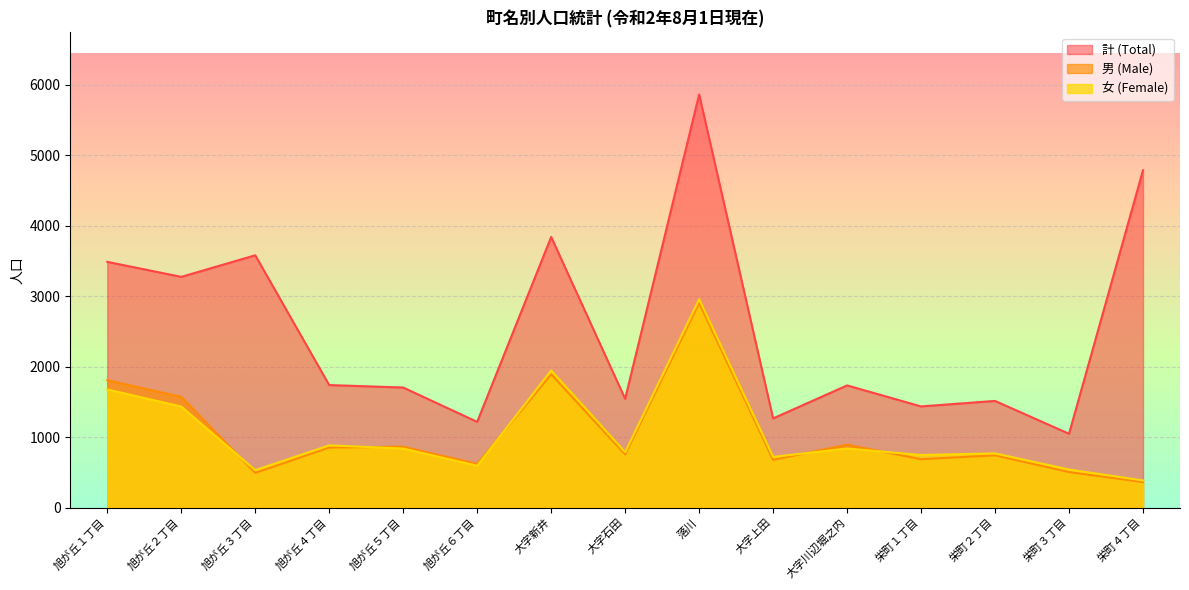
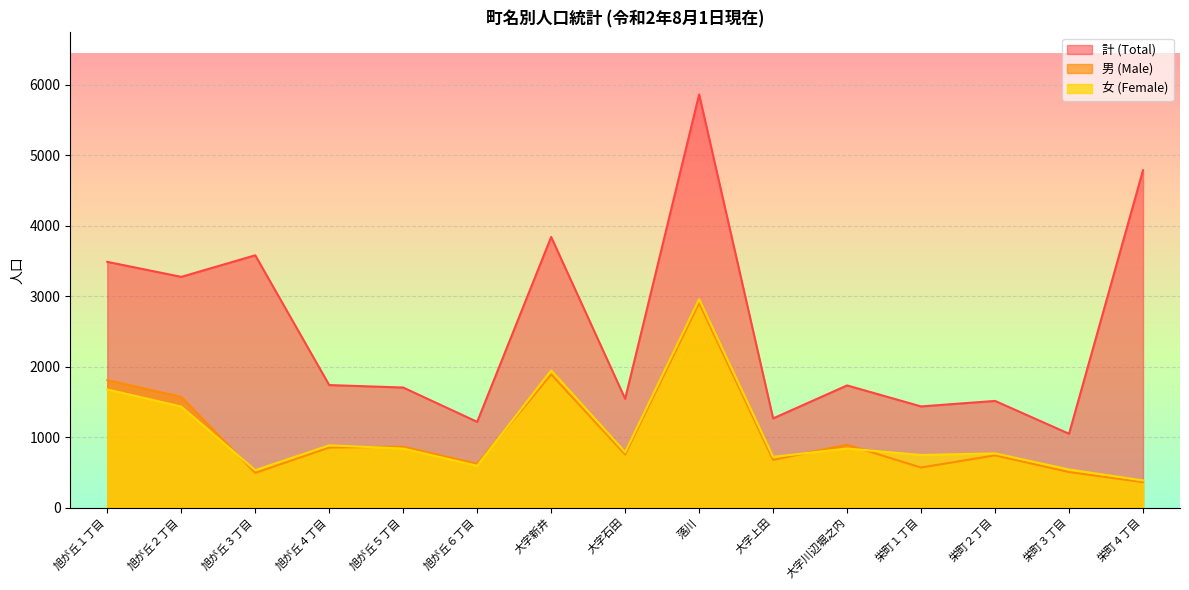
  {
    "計 (Total)": {
      "旭が丘１丁目": 3500,
      "旭が丘２丁目": 3300,
      "旭が丘３丁目": 3600,
      "旭が丘４丁目": 1700,
      "旭が丘５丁目": 1700,
      "旭が丘６丁目": 1200,
      "大字新井": 3800,
      "大字石田": 1500,
      "落川": 5900,
      "大字上田": 1300,
      "大字川辺堀之内": 1700,
      "栄町１丁目": 1400,
      "栄町２丁目": 1500,
      "栄町３丁目": 1100,
      "栄町４丁目": 4800
    },
    "男 (Male)": {
      "旭が丘１丁目": 1800,
      "旭が丘２丁目": 1600,
      "旭が丘３丁目": 500,
      "大字新井": 1900,
      "落川": 2900,
      "大字上田": 700,
      "大字川辺堀之内": 900,
-     "栄町１丁目": 700
+     "栄町１丁目": 600
    },
    "女 (Female)": {
      "旭が丘１丁目": 1700,
      "旭が丘２丁目": 1400,
      "旭が丘３丁目": 500,
      "大字新井": 1900,
      "落川": 3000,
      "大字上田": 700,
      "大字川辺堀之内": 800,
      "栄町１丁目": 700
    }
  }
